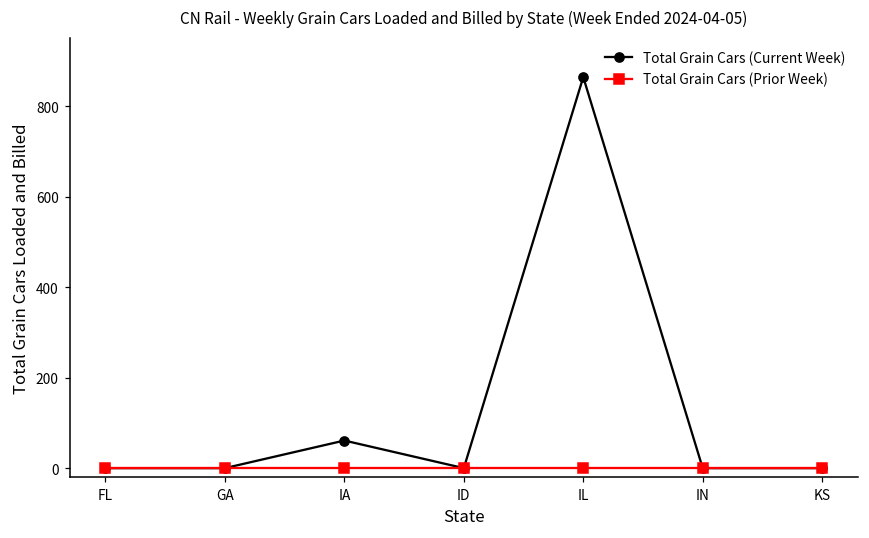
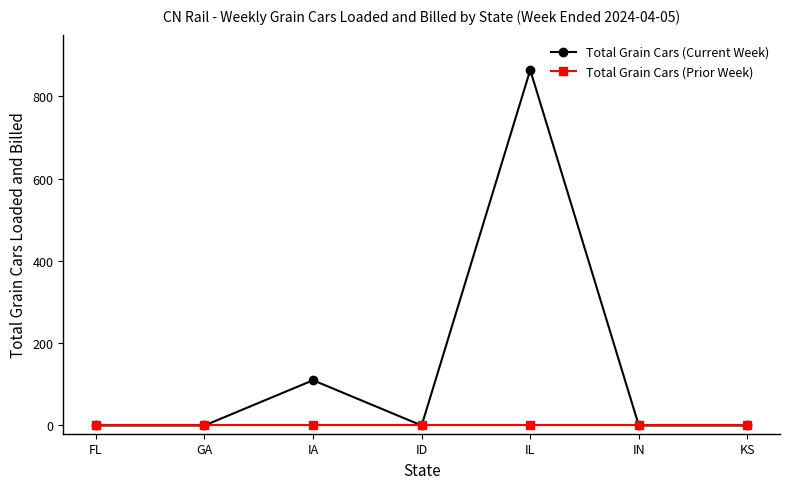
  {
    "Total Grain Cars (Current Week)": {
-     "IA": 60,
+     "IA": 110,
      "IL": 860
    },
    "Total Grain Cars (Prior Week)": {
      "IA": 0,
      "IL": 0
    }
  }
